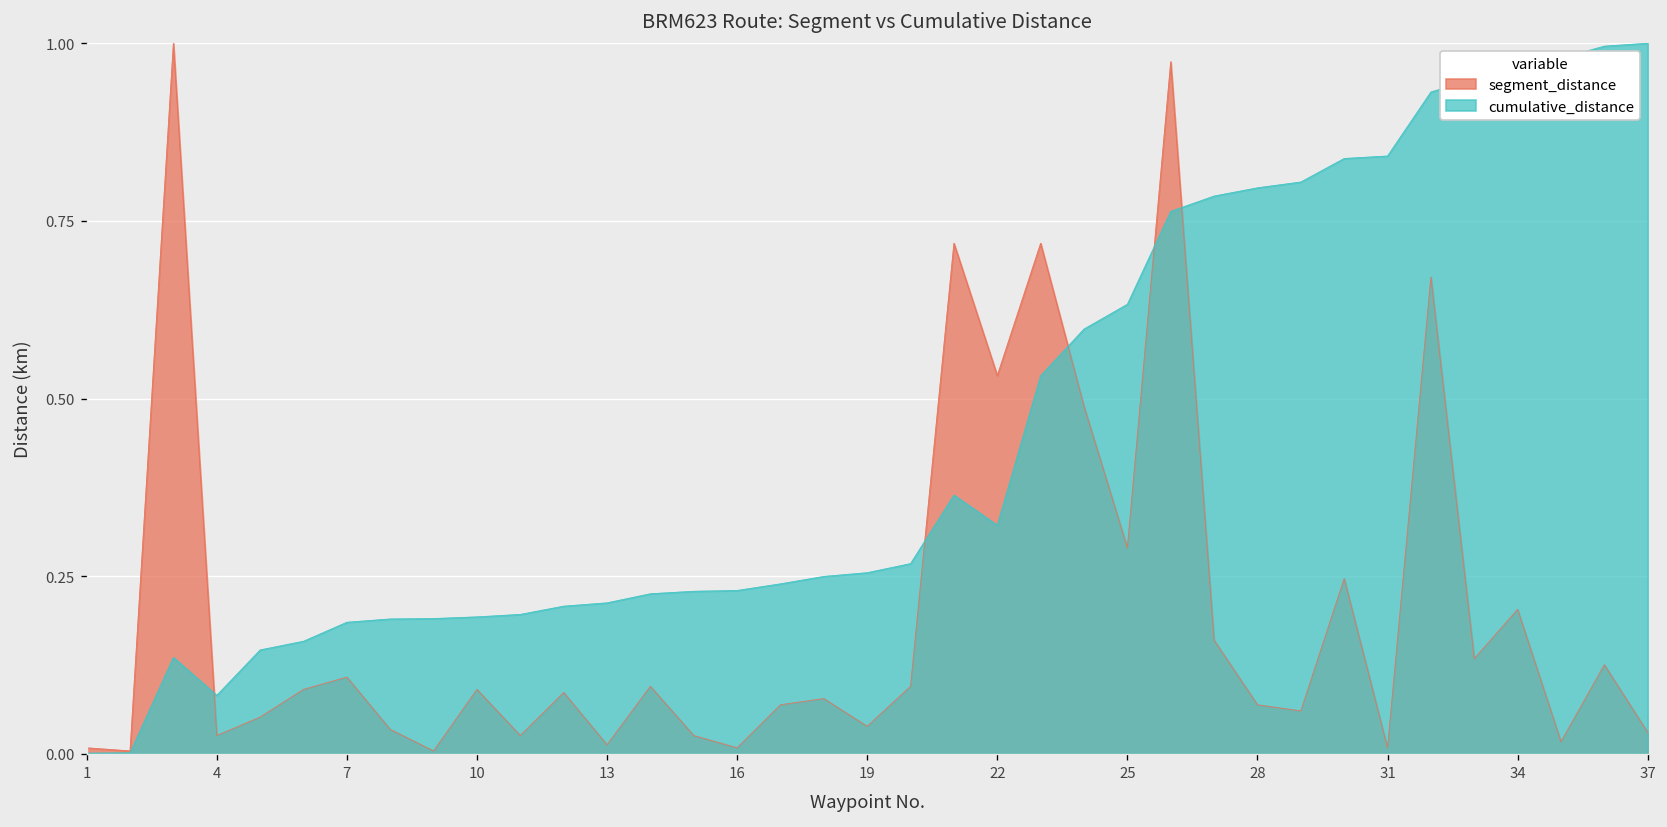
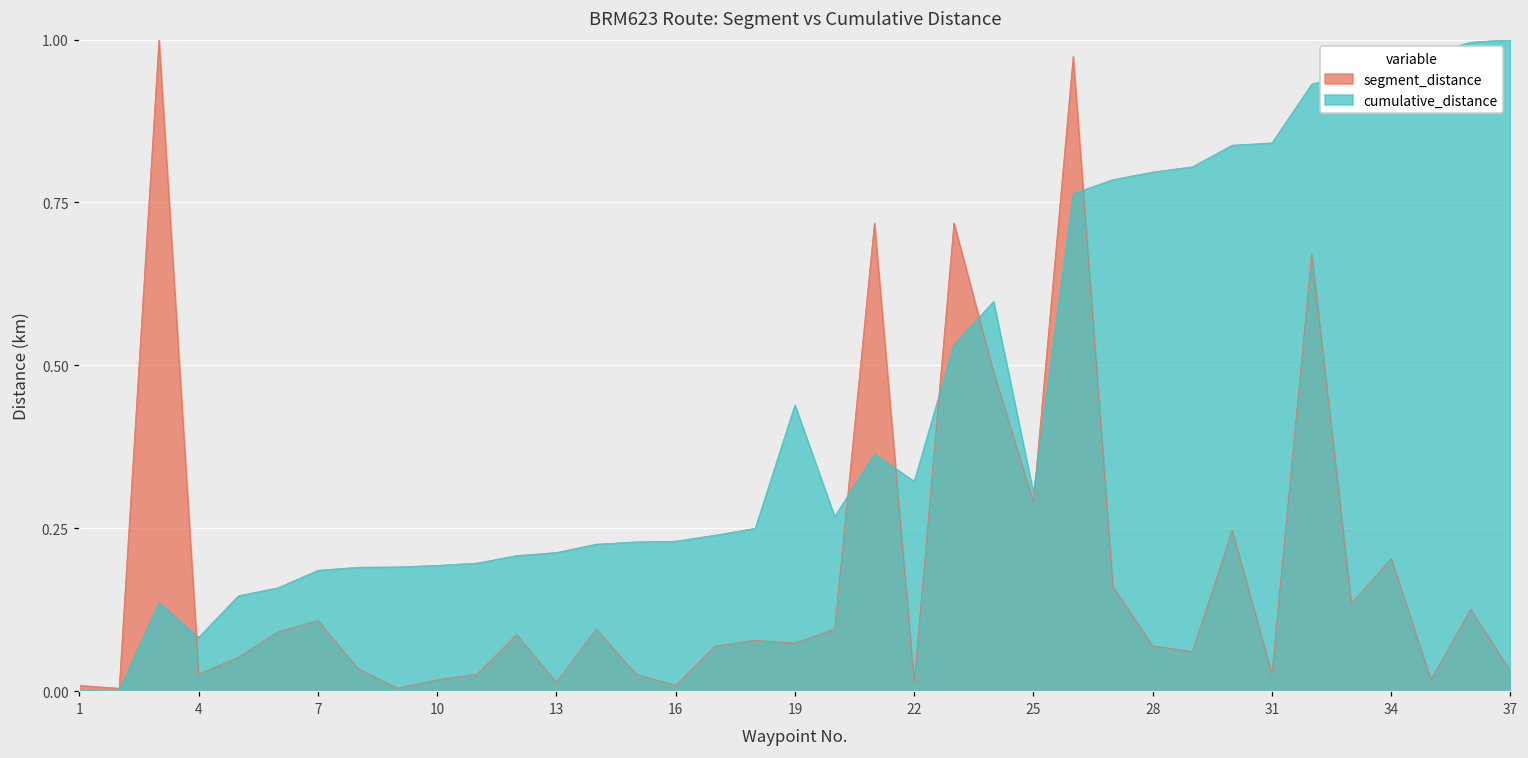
  {
    "segment_distance": {
      "1": 0.01,
      "4": 0.03,
      "7": 0.11,
-     "10": 0.09,
+     "10": 0.02,
      "13": 0.01,
      "16": 0.01,
-     "19": 0.04,
-     "22": 0.53,
+     "19": 0.07,
+     "22": 0.01,
      "25": 0.29,
      "28": 0.07,
-     "31": 0.01,
+     "31": 0.03,
      "34": 0.20,
      "37": 0.03
    },
    "cumulative_distance": {
      "1": 0.00,
      "4": 0.08,
      "7": 0.19,
      "10": 0.19,
      "13": 0.21,
      "16": 0.23,
-     "19": 0.26,
+     "19": 0.44,
      "22": 0.32,
-     "25": 0.63,
+     "25": 0.30,
      "28": 0.80,
      "31": 0.84,
      "37": 1.00
    }
  }
